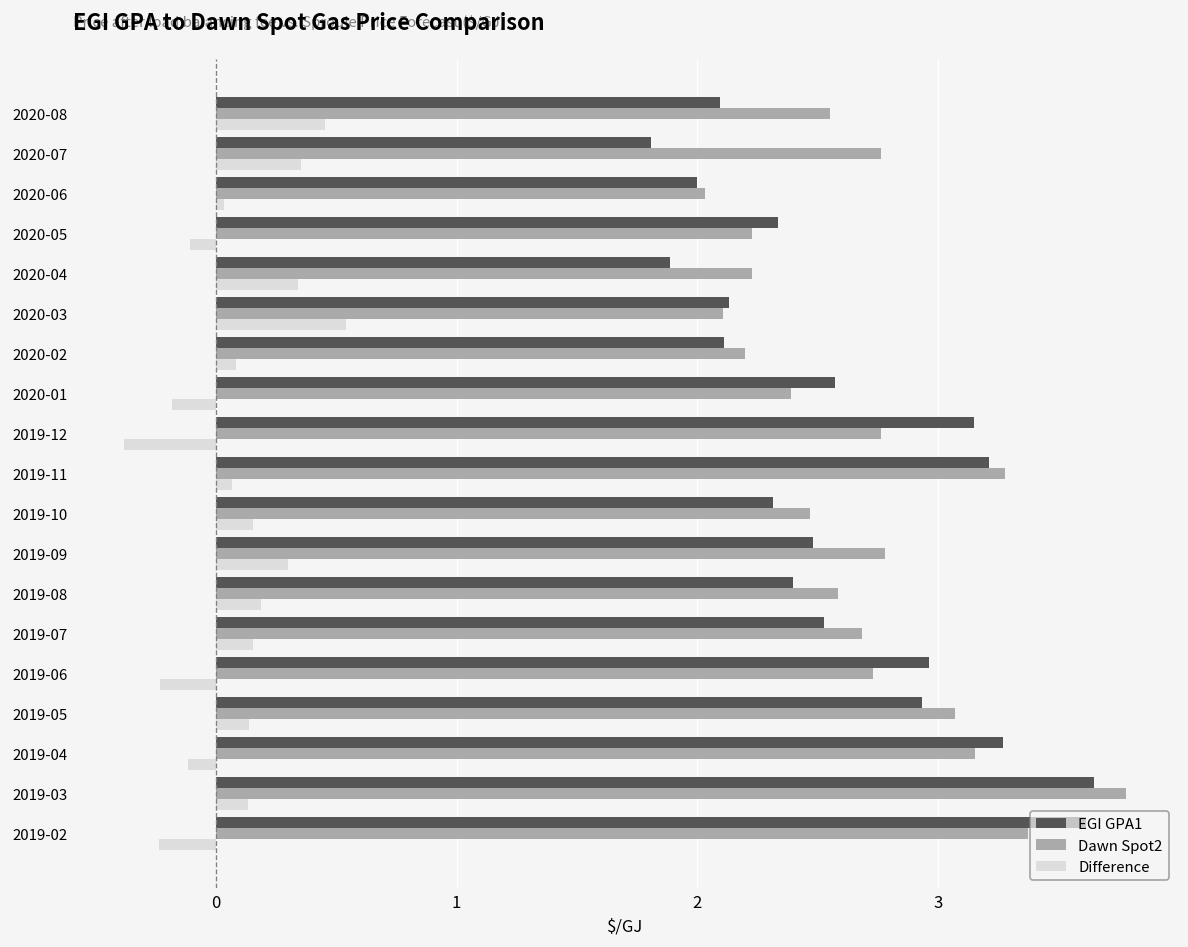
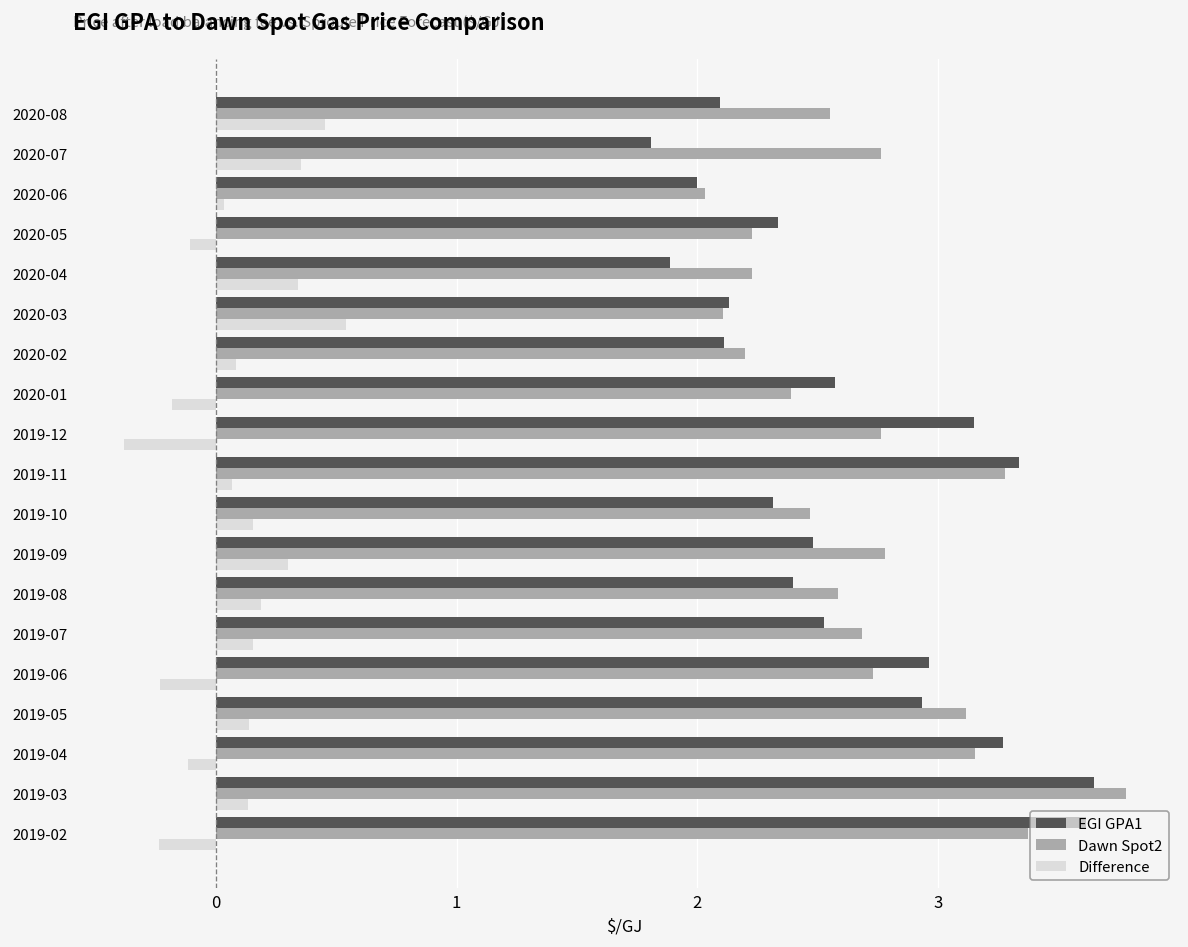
  {
    "EGI GPA1": {
      "2020-08": 2.10,
      "2020-07": 1.81,
      "2020-06": 2.00,
      "2020-05": 2.34,
      "2020-04": 1.89,
      "2020-03": 2.13,
      "2020-02": 2.11,
      "2020-01": 2.57,
      "2019-12": 3.15,
-     "2019-11": 3.21,
+     "2019-11": 3.34,
      "2019-10": 2.31,
      "2019-09": 2.48,
      "2019-08": 2.40,
      "2019-07": 2.53,
      "2019-06": 2.96,
      "2019-05": 2.93,
      "2019-04": 3.27,
      "2019-03": 3.65
    },
    "Dawn Spot2": {
      "2020-08": 2.55,
      "2020-07": 2.77,
      "2020-06": 2.03,
      "2020-05": 2.23,
      "2020-04": 2.23,
      "2020-03": 2.11,
      "2020-02": 2.20,
      "2020-01": 2.39,
      "2019-12": 2.76,
      "2019-11": 3.28,
      "2019-10": 2.47,
      "2019-09": 2.78,
      "2019-08": 2.59,
      "2019-07": 2.68,
      "2019-06": 2.73,
-     "2019-05": 3.07,
+     "2019-05": 3.12,
      "2019-04": 3.15,
      "2019-03": 3.78,
      "2019-02": 3.38
    },
    "Difference": {
      "2020-08": 0.46,
      "2020-07": 0.35,
      "2020-06": 0.03,
      "2020-05": -0.11,
      "2020-04": 0.34,
      "2020-03": 0.54,
      "2020-02": 0.09,
      "2020-01": -0.18,
      "2019-12": -0.38,
      "2019-11": 0.07,
      "2019-10": 0.15,
      "2019-09": 0.30,
      "2019-08": 0.19,
      "2019-07": 0.16,
      "2019-06": -0.23,
      "2019-05": 0.14,
      "2019-04": -0.12,
      "2019-03": 0.13,
      "2019-02": -0.24
    }
  }
